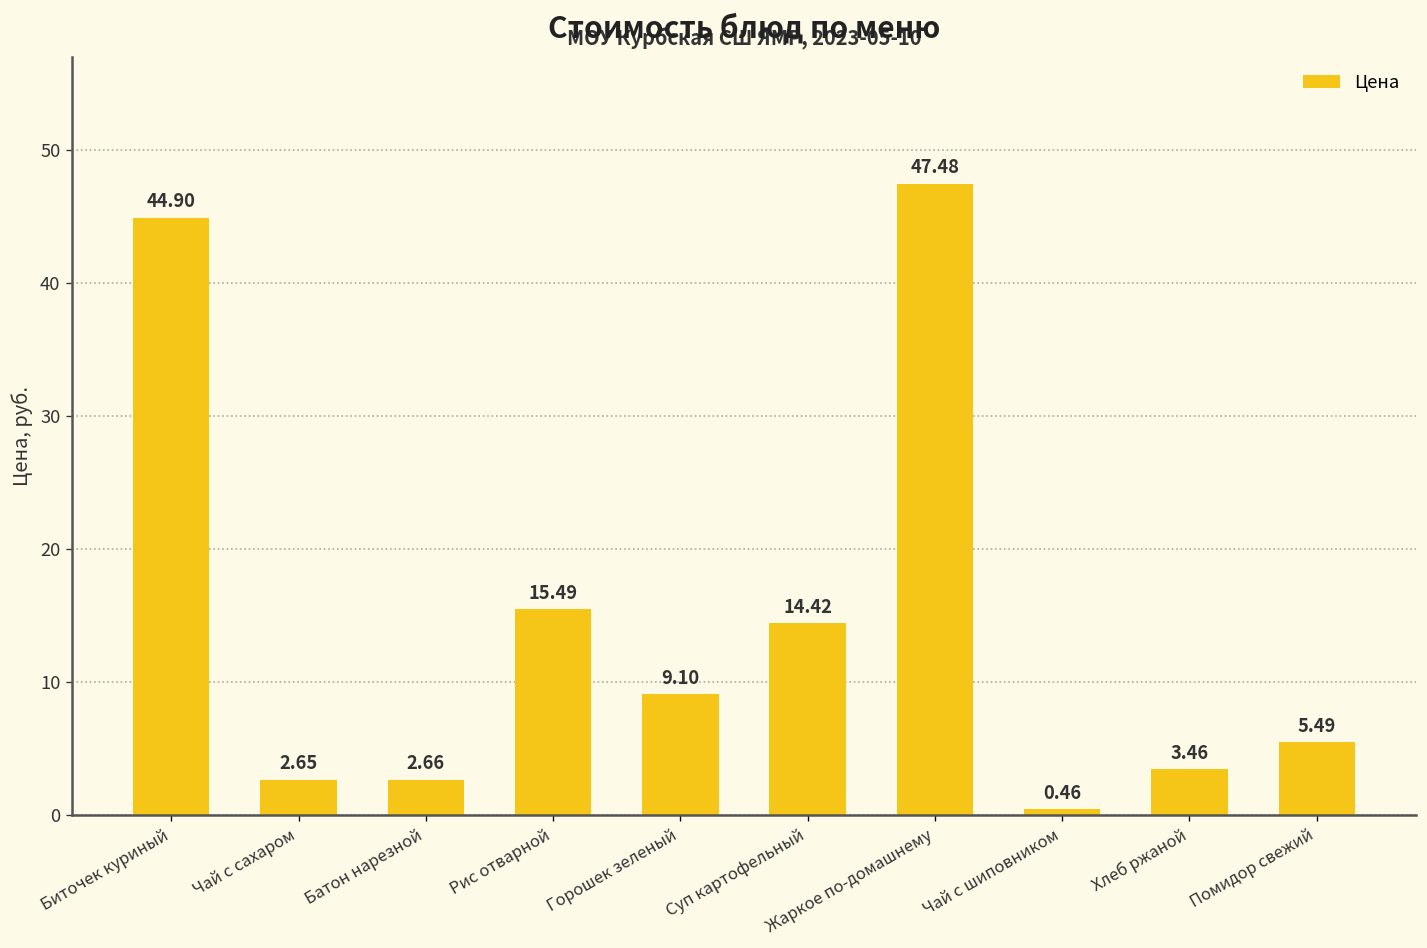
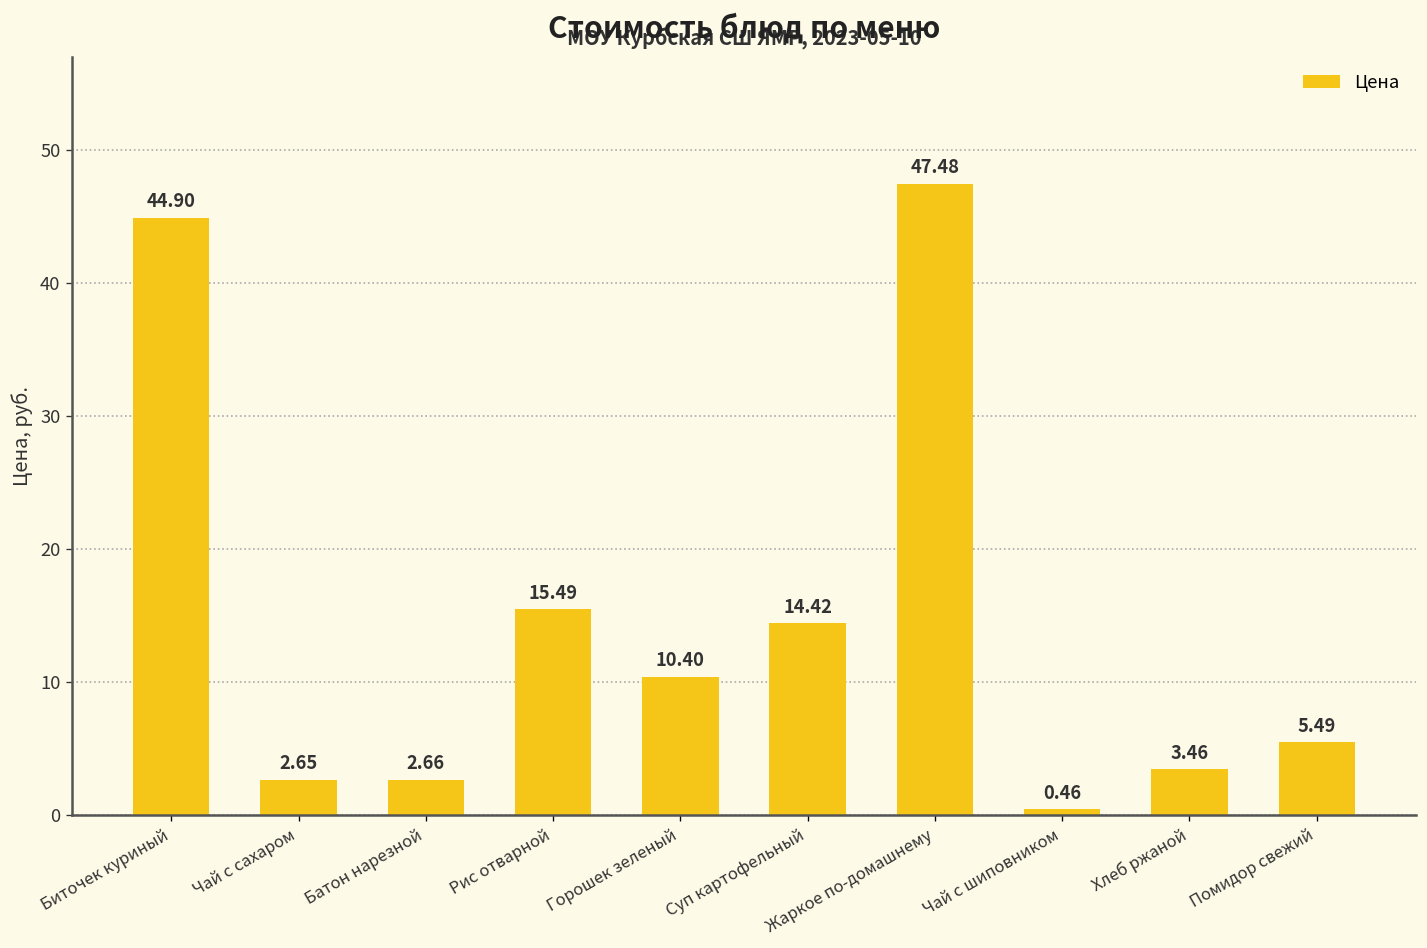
  {
    "Биточек куриный": 44.90,
    "Чай с сахаром": 2.65,
    "Батон нарезной": 2.66,
    "Рис отварной": 15.49,
-   "Горошек зеленый": 9.10,
+   "Горошек зеленый": 10.40,
    "Суп картофельный": 14.42,
    "Жаркое по-домашнему": 47.48,
    "Чай с шиповником": 0.46,
    "Хлеб ржаной": 3.46,
    "Помидор свежий": 5.49
  }
